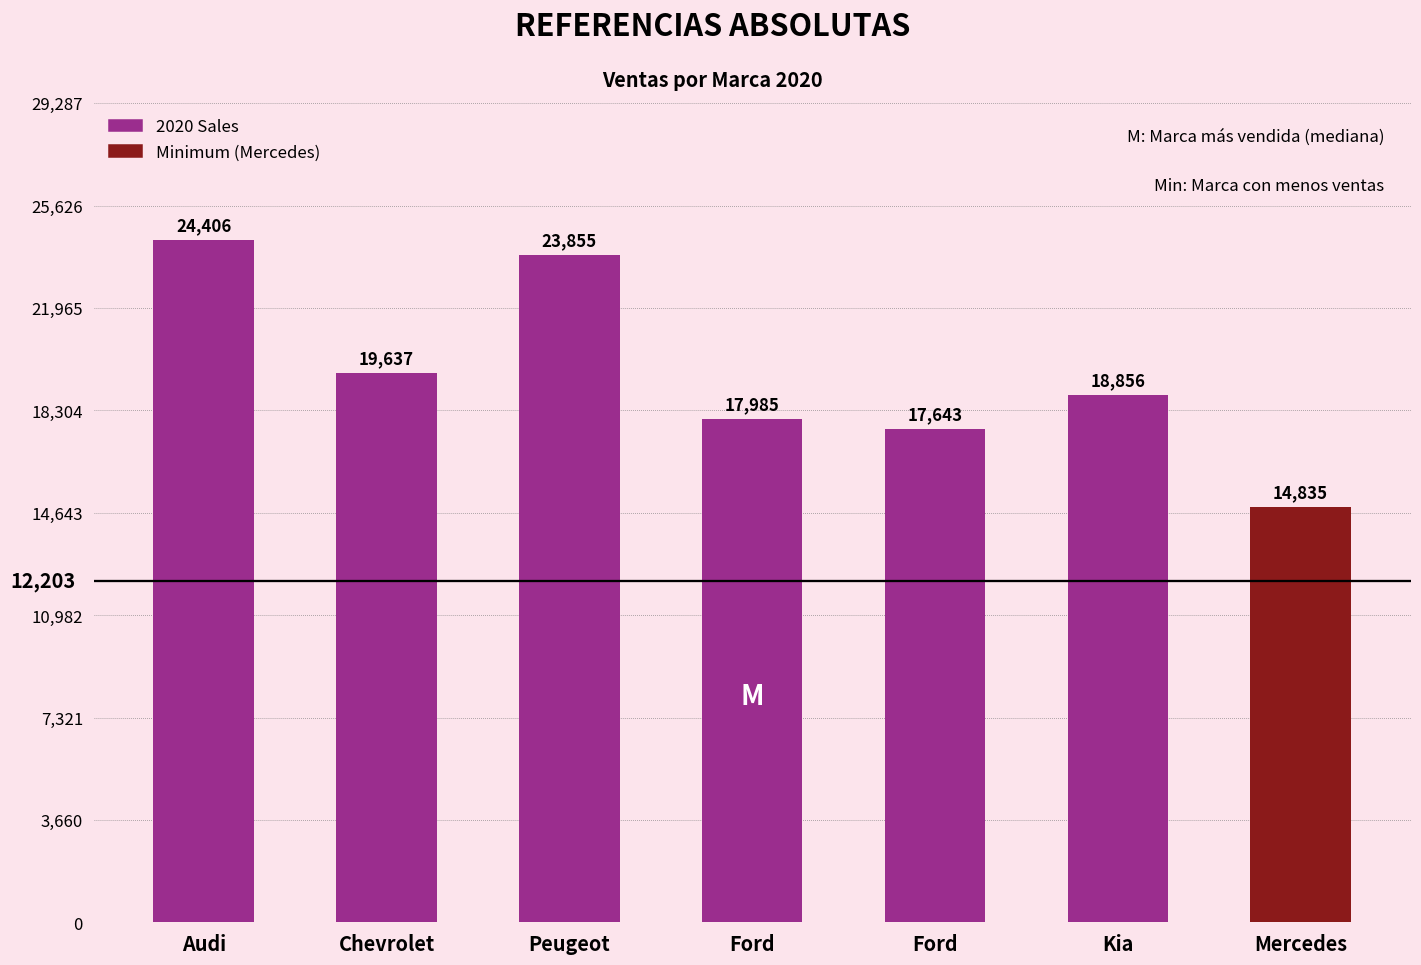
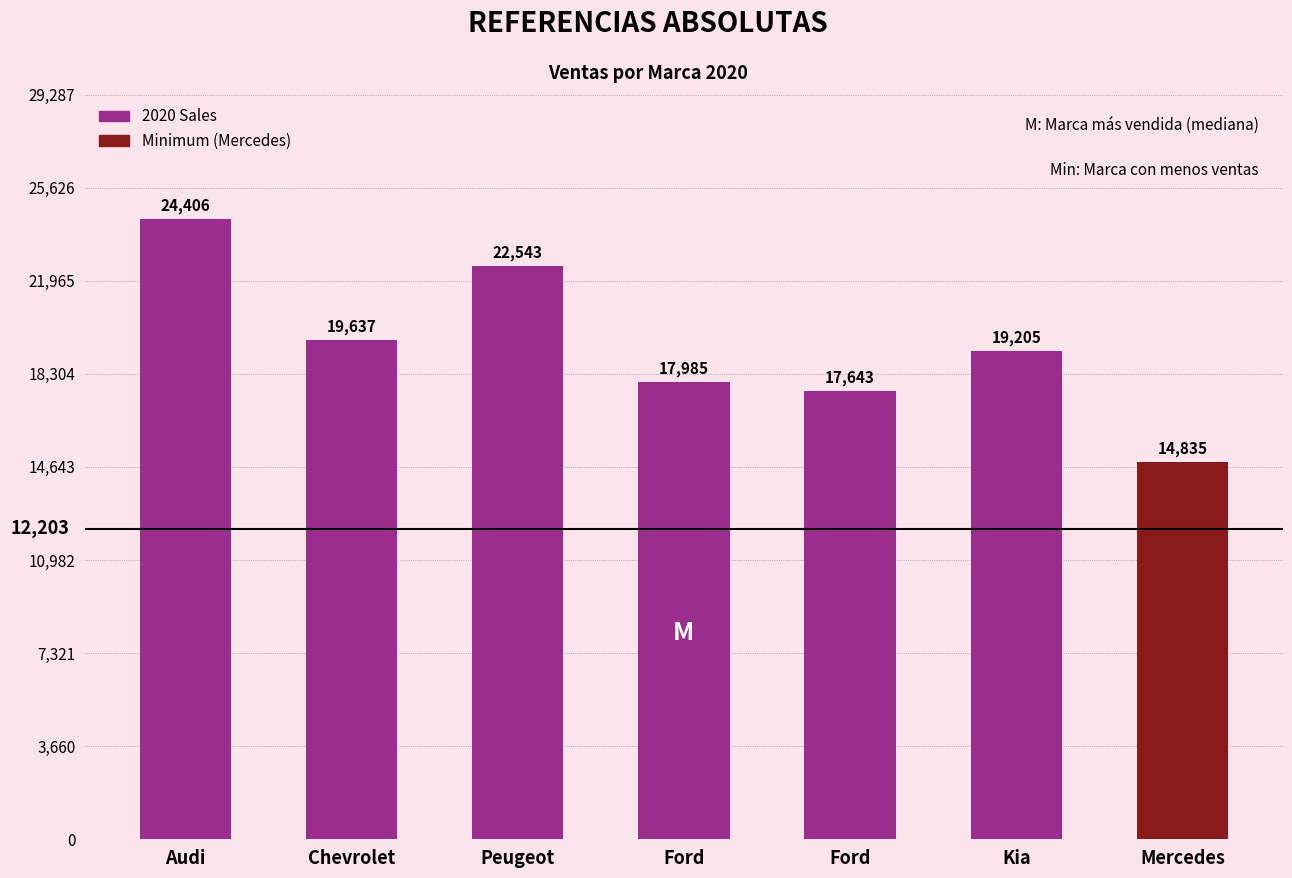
  {
    "Audi": "24,406",
    "Chevrolet": "19,637",
-   "Peugeot": "23,855",
-   "Kia": "18,856",
+   "Peugeot": "22,543",
+   "Kia": "19,205",
    "Mercedes": "14,835"
  }
